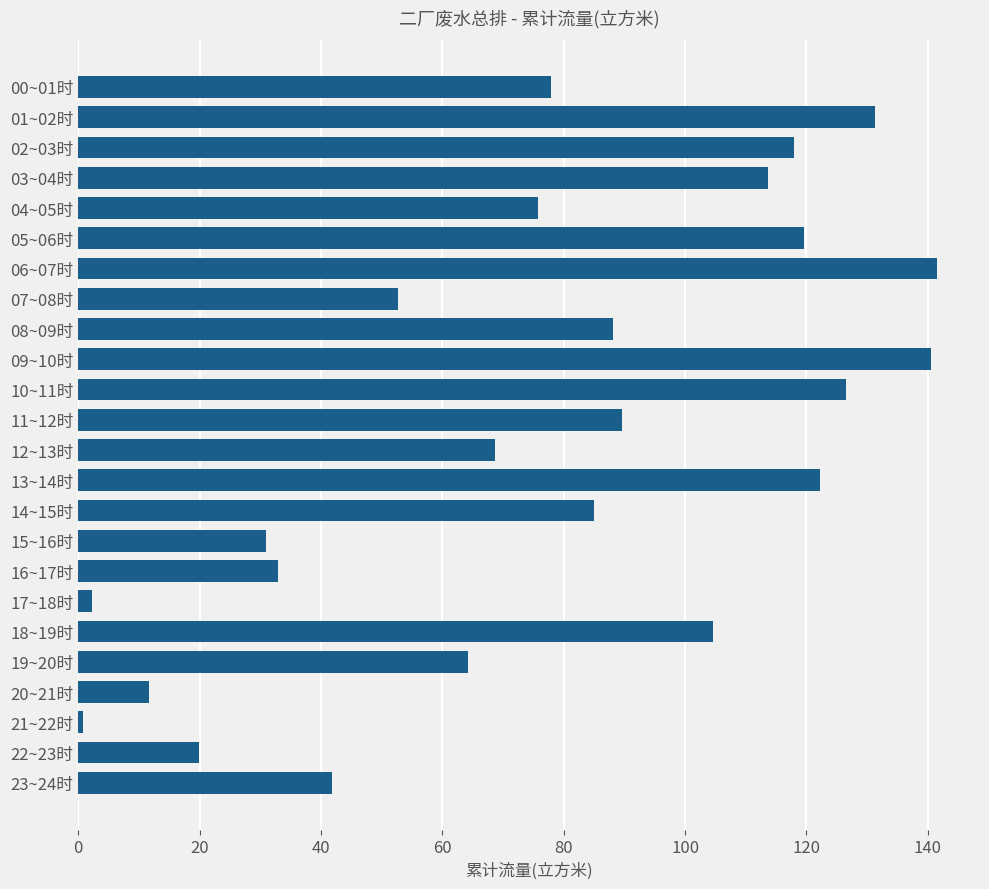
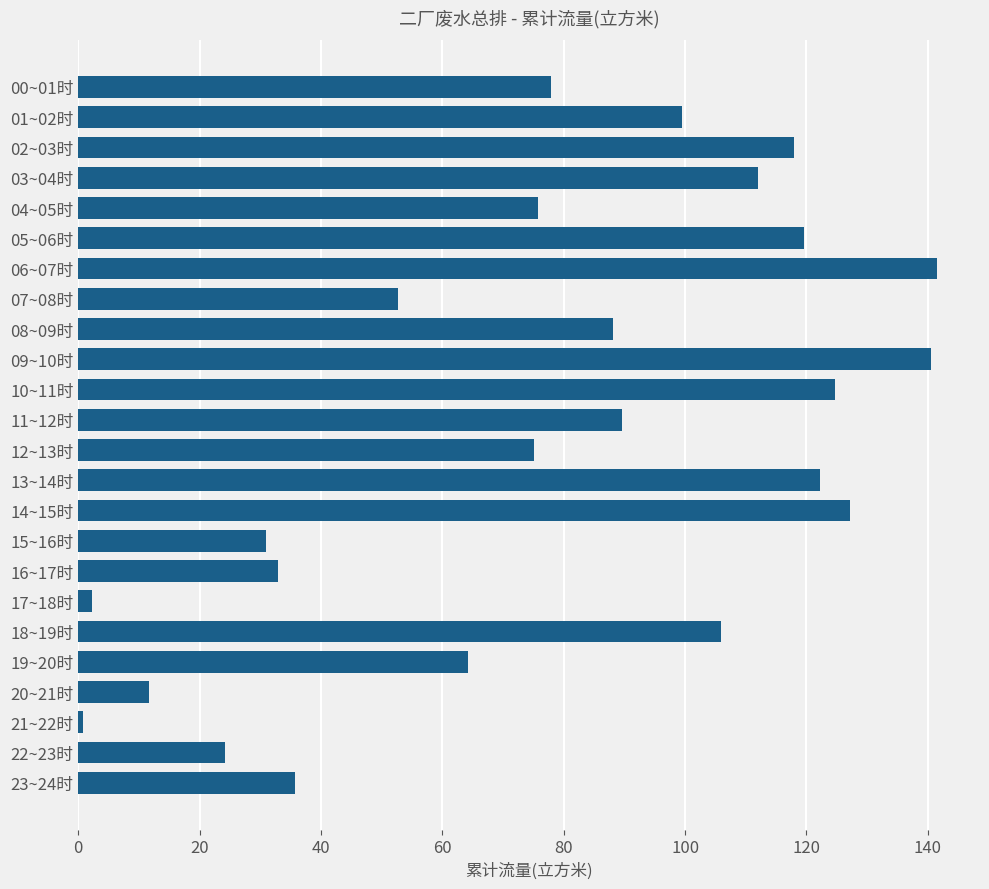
  {
    "00~01时": 78,
-   "01~02时": 131,
+   "01~02时": 100,
    "02~03时": 118,
-   "03~04时": 114,
+   "03~04时": 112,
    "04~05时": 76,
    "05~06时": 120,
    "06~07时": 142,
    "07~08时": 53,
    "08~09时": 88,
    "09~10时": 140,
-   "10~11时": 127,
+   "10~11时": 125,
    "11~12时": 90,
-   "12~13时": 69,
+   "12~13时": 75,
    "13~14时": 122,
-   "14~15时": 85,
+   "14~15时": 127,
    "15~16时": 31,
    "16~17时": 33,
    "17~18时": 2,
-   "18~19时": 105,
+   "18~19时": 106,
    "19~20时": 64,
    "20~21时": 12,
    "21~22时": 1,
-   "22~23时": 20,
-   "23~24时": 42
+   "22~23时": 24,
+   "23~24时": 36
  }
